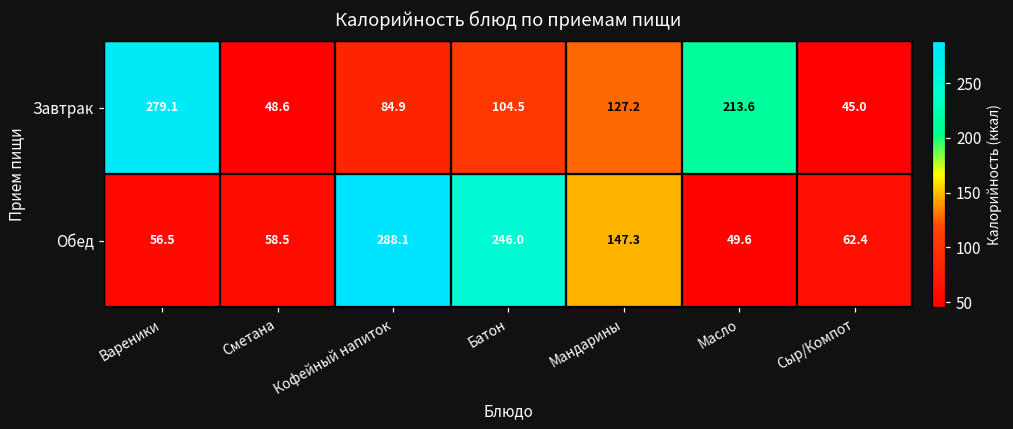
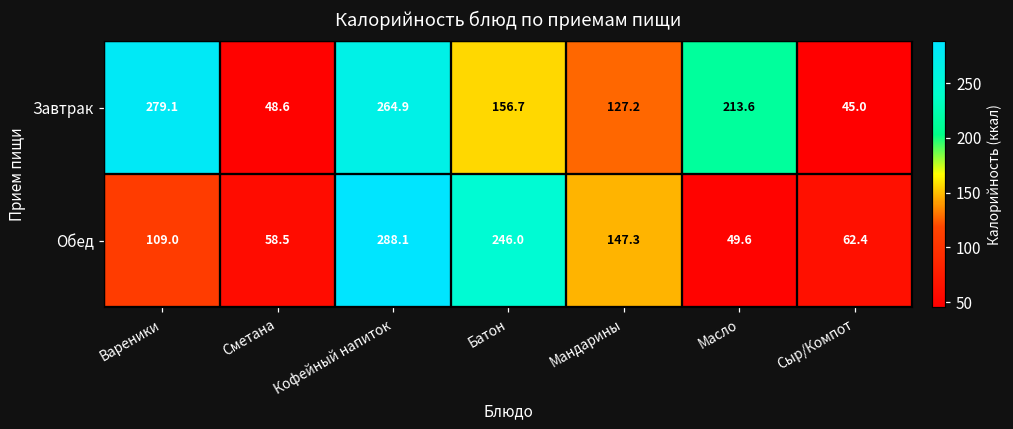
  {
    "Завтрак": {
      "Вареники": 279.1,
      "Сметана": 48.6,
-     "Кофейный напиток": 84.9,
-     "Батон": 104.5,
+     "Кофейный напиток": 264.9,
+     "Батон": 156.7,
      "Мандарины": 127.2,
      "Масло": 213.6,
      "Сыр/Компот": 45.0
    },
    "Обед": {
-     "Вареники": 56.5,
+     "Вареники": 109.0,
      "Сметана": 58.5,
      "Кофейный напиток": 288.1,
      "Батон": 246.0,
      "Мандарины": 147.3,
      "Масло": 49.6,
      "Сыр/Компот": 62.4
    }
  }
